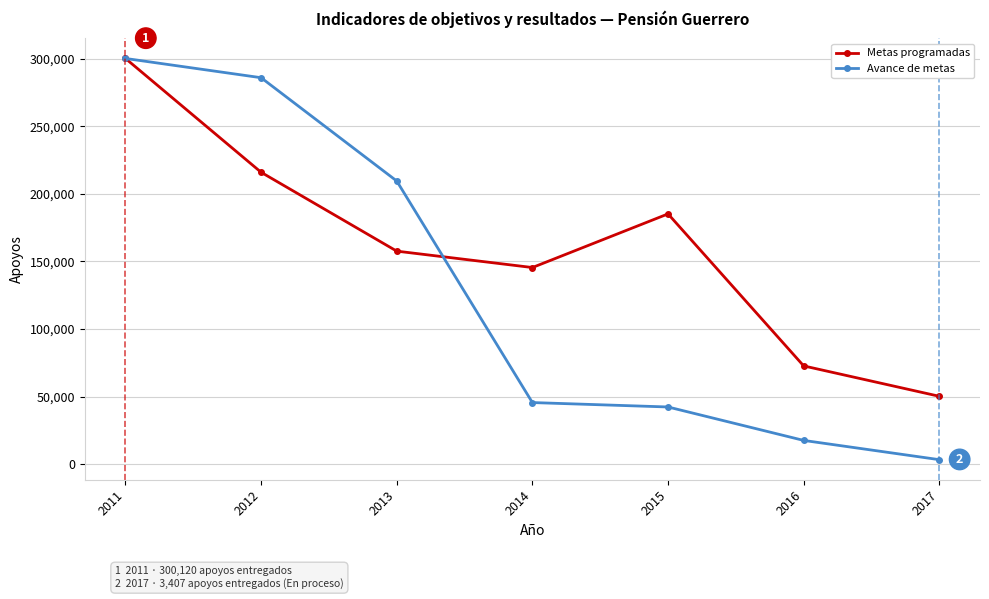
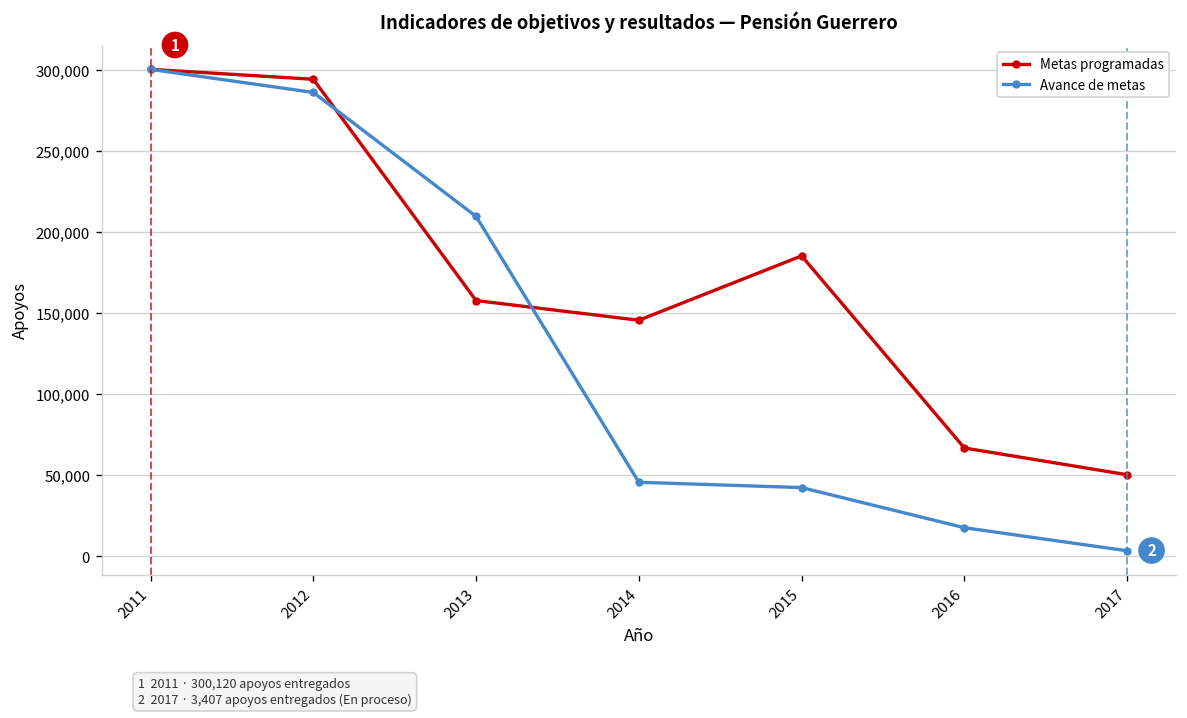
  {
    "Metas programadas": {
-     "2012": "216,000",
+     "2012": "294,000",
      "2013": "158,000",
      "2014": "146,000",
      "2015": "185,000",
-     "2016": "73,000",
+     "2016": "67,000",
      "2017": "50,000"
    },
    "Avance de metas": {
      "2012": "286,000",
      "2013": "209,000",
      "2014": "46,000",
      "2015": "42,000",
      "2016": "18,000"
    }
  }
